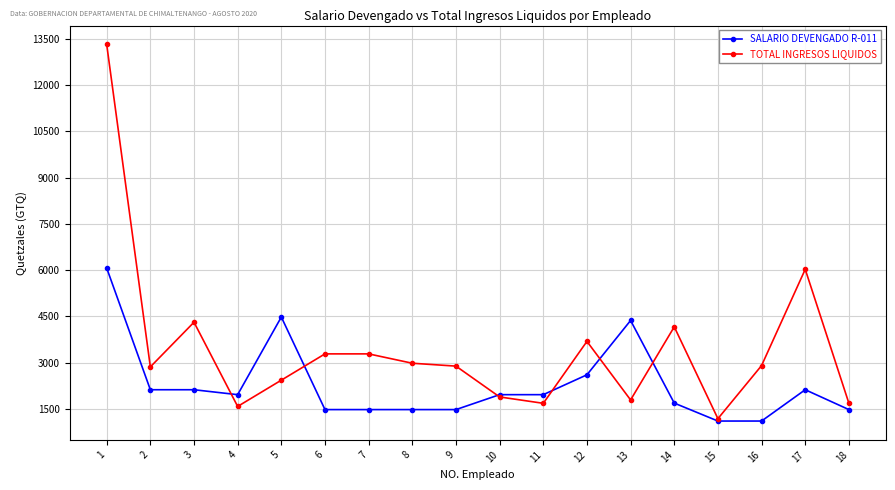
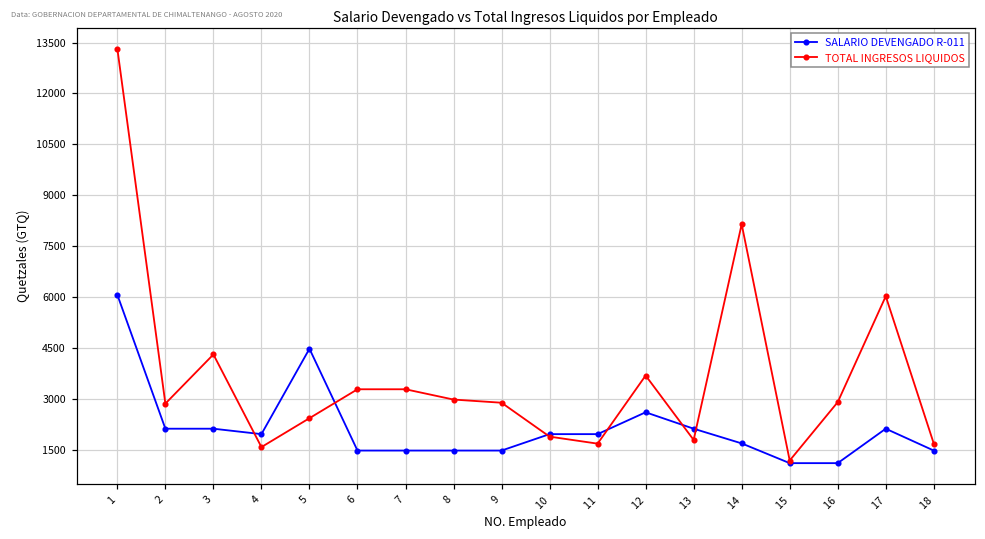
  {
    "SALARIO DEVENGADO R-011": {
      "1": 6100,
      "2": 2100,
      "3": 2100,
      "4": 2000,
      "5": 4500,
      "6": 1500,
      "7": 1500,
      "8": 1500,
      "9": 1500,
      "11": 2000,
      "12": 2600,
-     "13": 4400,
+     "13": 2100,
      "14": 1700,
      "16": 1100,
      "17": 2100,
      "18": 1500
    },
    "TOTAL INGRESOS LIQUIDOS": {
      "1": 13300,
      "2": 2900,
      "3": 4300,
      "4": 1600,
      "5": 2400,
      "6": 3300,
      "7": 3300,
      "8": 3000,
      "9": 2900,
      "11": 1700,
      "12": 3700,
      "13": 1800,
-     "14": 4200,
+     "14": 8100,
      "16": 2900,
      "17": 6000,
      "18": 1700
    }
  }
